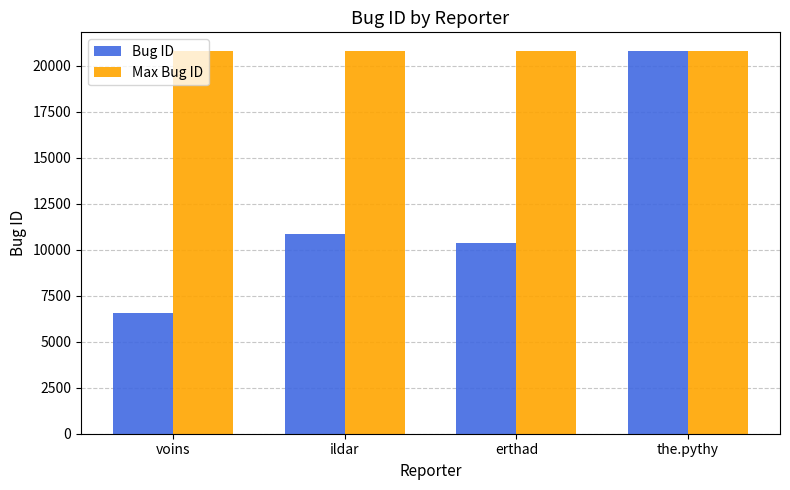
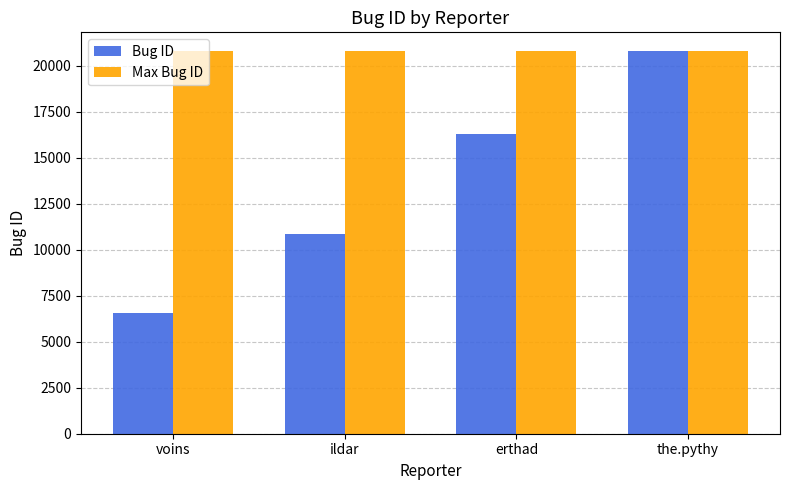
  {
    "Bug ID": {
      "voins": 6600,
      "ildar": 10900,
-     "erthad": 10400,
+     "erthad": 16300,
      "the.pythy": 20800
    },
    "Max Bug ID": {
      "ildar": 20800,
      "erthad": 20800,
      "the.pythy": 20800
    }
  }
